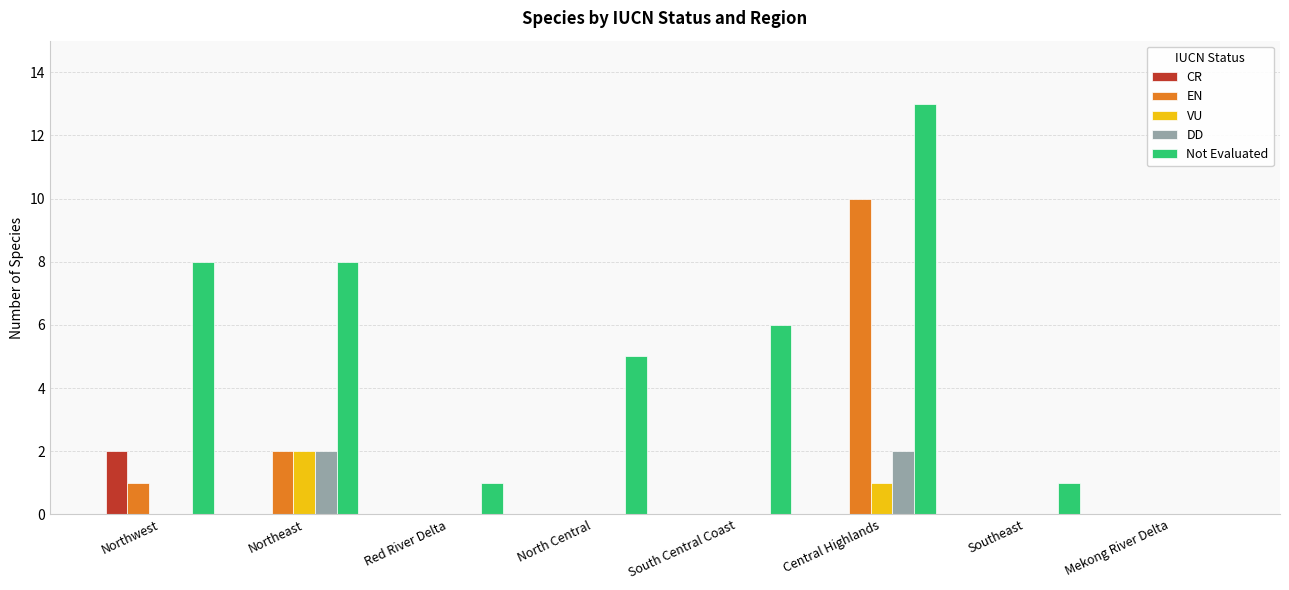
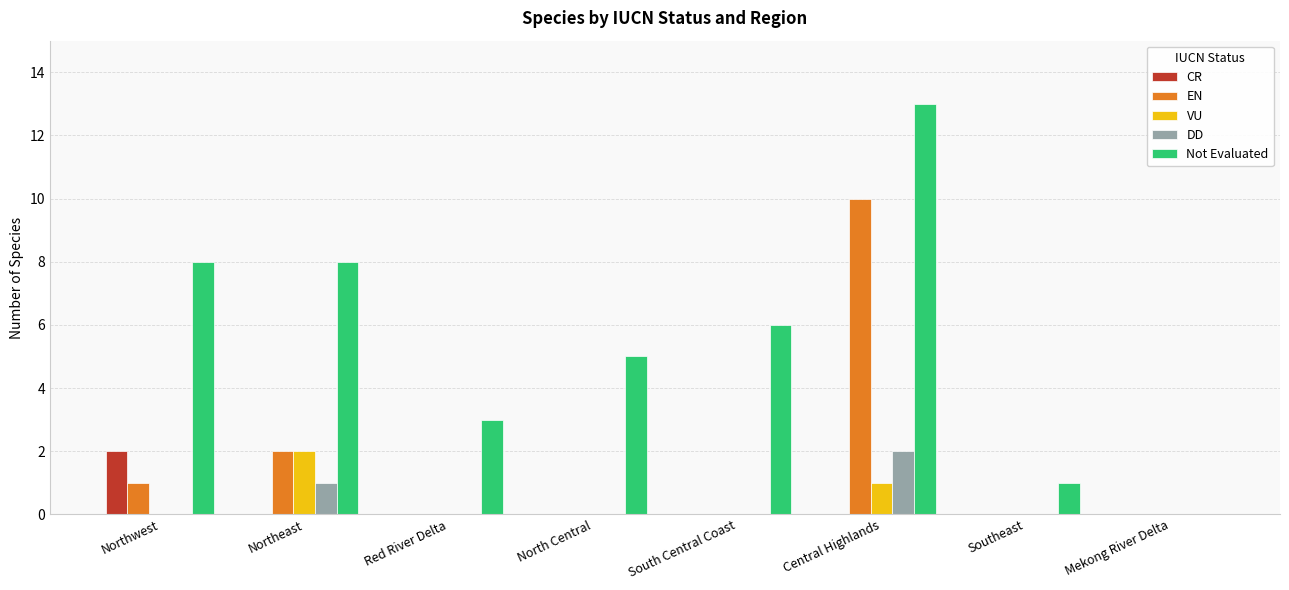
  {
    "CR": {
      "Northwest": 2,
      "Northeast": 0,
      "Red River Delta": 0,
      "North Central": 0,
      "South Central Coast": 0,
      "Central Highlands": 0,
      "Southeast": 0,
      "Mekong River Delta": 0
    },
    "EN": {
      "Northwest": 1,
      "Northeast": 2,
      "Red River Delta": 0,
      "North Central": 0,
      "South Central Coast": 0,
      "Central Highlands": 10,
      "Southeast": 0,
      "Mekong River Delta": 0
    },
    "VU": {
      "Northwest": 0,
      "Northeast": 2,
      "Red River Delta": 0,
      "North Central": 0,
      "South Central Coast": 0,
      "Central Highlands": 1,
      "Southeast": 0,
      "Mekong River Delta": 0
    },
    "DD": {
      "Northwest": 0,
-     "Northeast": 2,
+     "Northeast": 1,
      "Red River Delta": 0,
      "North Central": 0,
      "South Central Coast": 0,
      "Central Highlands": 2,
      "Southeast": 0,
      "Mekong River Delta": 0
    },
    "Not Evaluated": {
      "Northwest": 8,
      "Northeast": 8,
-     "Red River Delta": 1,
+     "Red River Delta": 3,
      "North Central": 5,
      "South Central Coast": 6,
      "Central Highlands": 13,
      "Southeast": 1,
      "Mekong River Delta": 0
    }
  }
